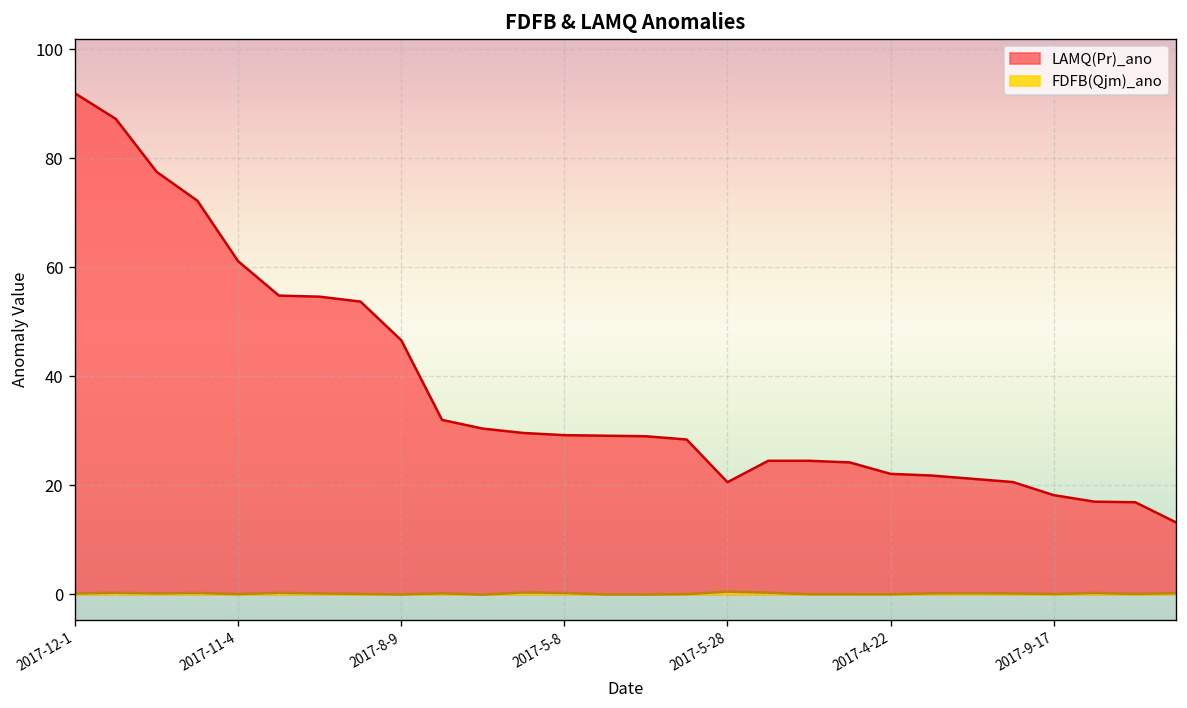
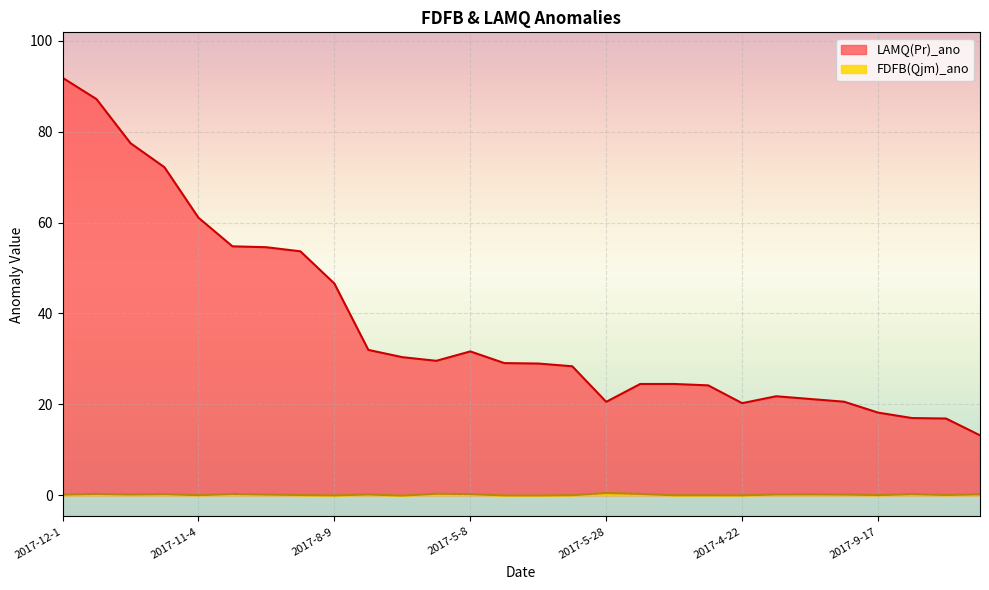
  {
    "LAMQ(Pr)_ano": {
      "2017-12-1": 92,
      "2017-11-4": 61,
      "2017-8-9": 47,
-     "2017-5-8": 29,
+     "2017-5-8": 32,
      "2017-5-28": 21,
-     "2017-4-22": 22,
+     "2017-4-22": 20,
      "2017-9-17": 18
    }
  }
